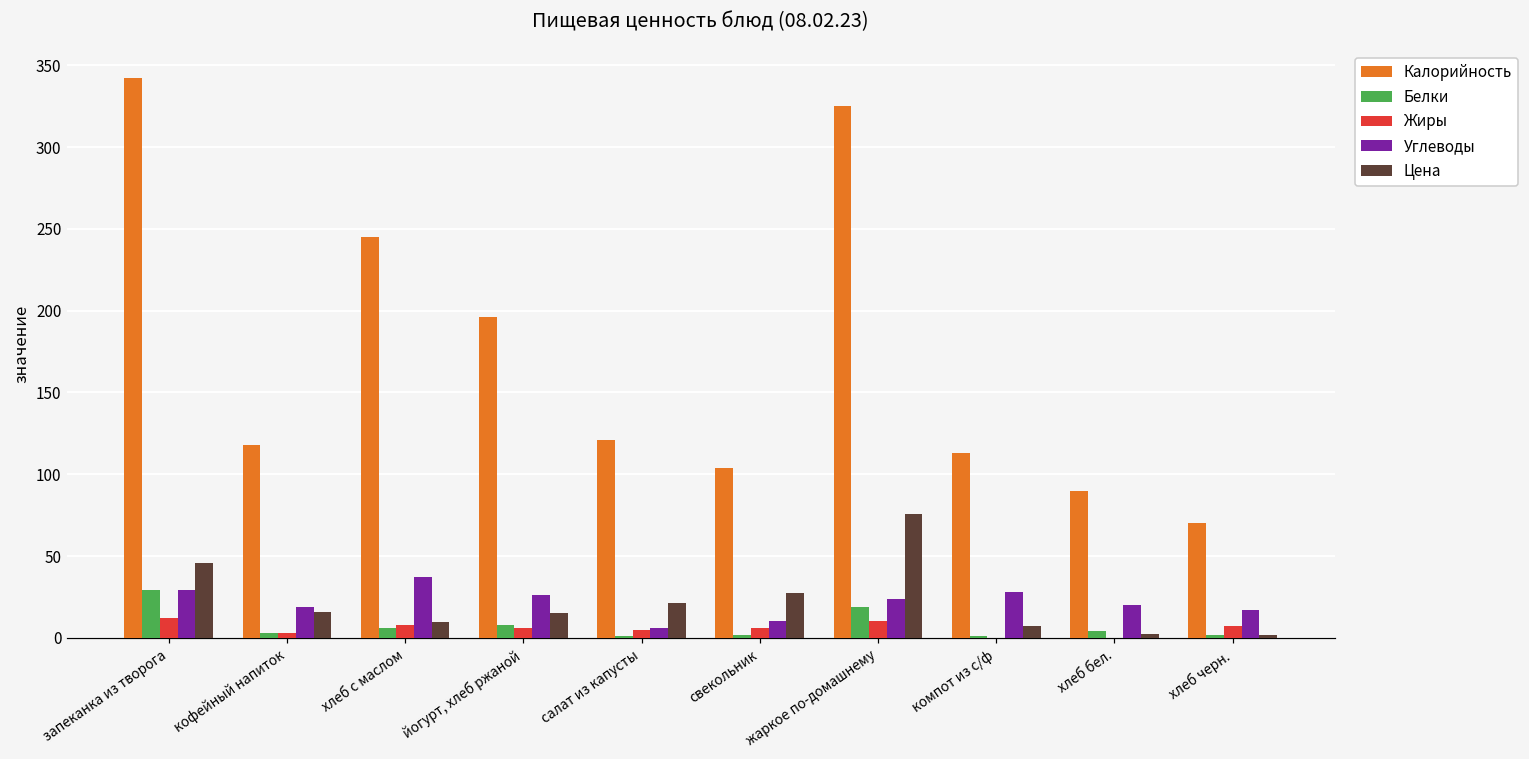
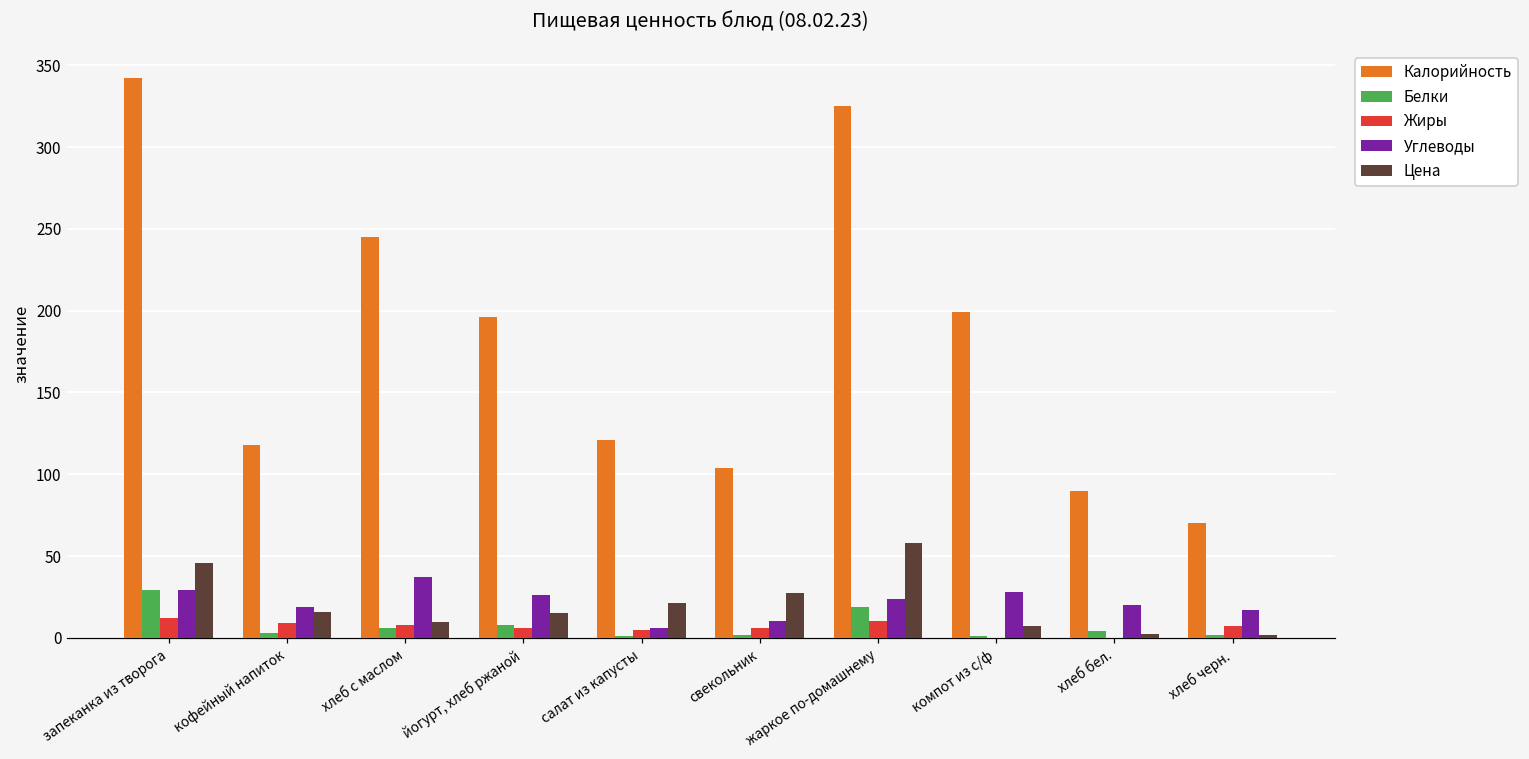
  {
    "Калорийность": {
      "запеканка из творога": 342,
      "кофейный напиток": 118,
      "хлеб с маслом": 245,
      "йогурт, хлеб ржаной": 196,
      "салат из капусты": 121,
      "свекольник": 104,
      "жаркое по-домашнему": 325,
-     "компот из с/ф": 113,
+     "компот из с/ф": 199,
      "хлеб бел.": 90,
      "хлеб черн.": 70
    },
    "Белки": {
      "запеканка из творога": 29,
      "кофейный напиток": 3,
      "хлеб с маслом": 6,
      "йогурт, хлеб ржаной": 8,
      "свекольник": 2,
      "жаркое по-домашнему": 19,
      "хлеб бел.": 4,
      "хлеб черн.": 2
    },
    "Жиры": {
      "запеканка из творога": 12,
-     "кофейный напиток": 3,
+     "кофейный напиток": 9,
      "хлеб с маслом": 8,
      "йогурт, хлеб ржаной": 6,
      "салат из капусты": 5,
      "свекольник": 6,
      "жаркое по-домашнему": 10,
      "компот из с/ф": 0,
      "хлеб бел.": 0,
      "хлеб черн.": 7
    },
    "Углеводы": {
      "запеканка из творога": 29,
      "кофейный напиток": 19,
      "хлеб с маслом": 37,
      "йогурт, хлеб ржаной": 26,
      "салат из капусты": 6,
      "свекольник": 10,
      "жаркое по-домашнему": 24,
      "компот из с/ф": 28,
      "хлеб бел.": 20,
      "хлеб черн.": 17
    },
    "Цена": {
      "запеканка из творога": 46,
      "кофейный напиток": 16,
      "хлеб с маслом": 10,
      "йогурт, хлеб ржаной": 15,
      "салат из капусты": 21,
      "свекольник": 27,
-     "жаркое по-домашнему": 76,
+     "жаркое по-домашнему": 58,
      "компот из с/ф": 8,
      "хлеб бел.": 2,
      "хлеб черн.": 2
    }
  }
